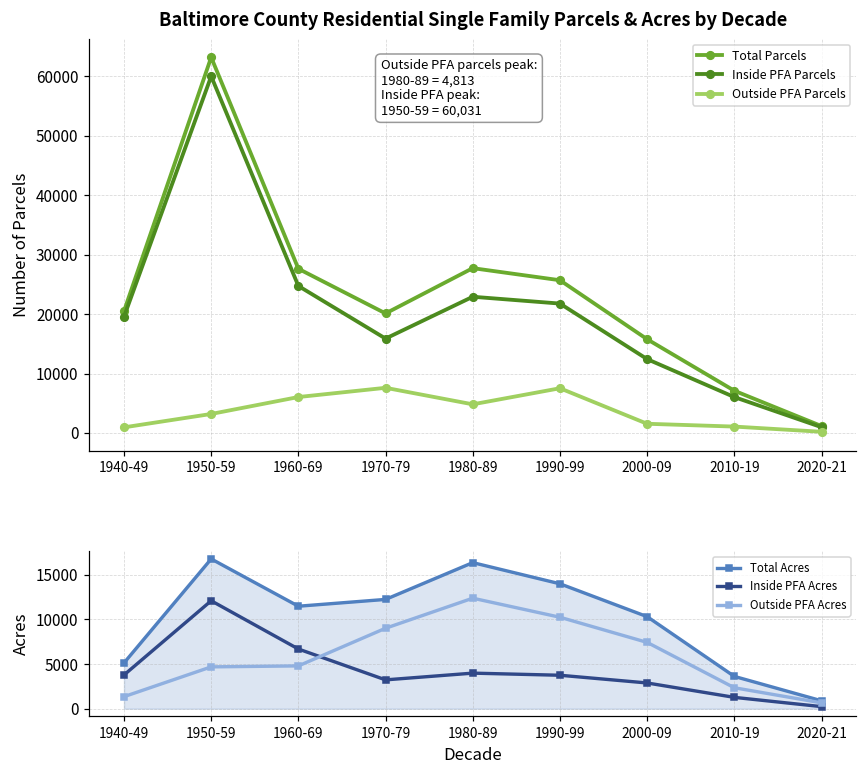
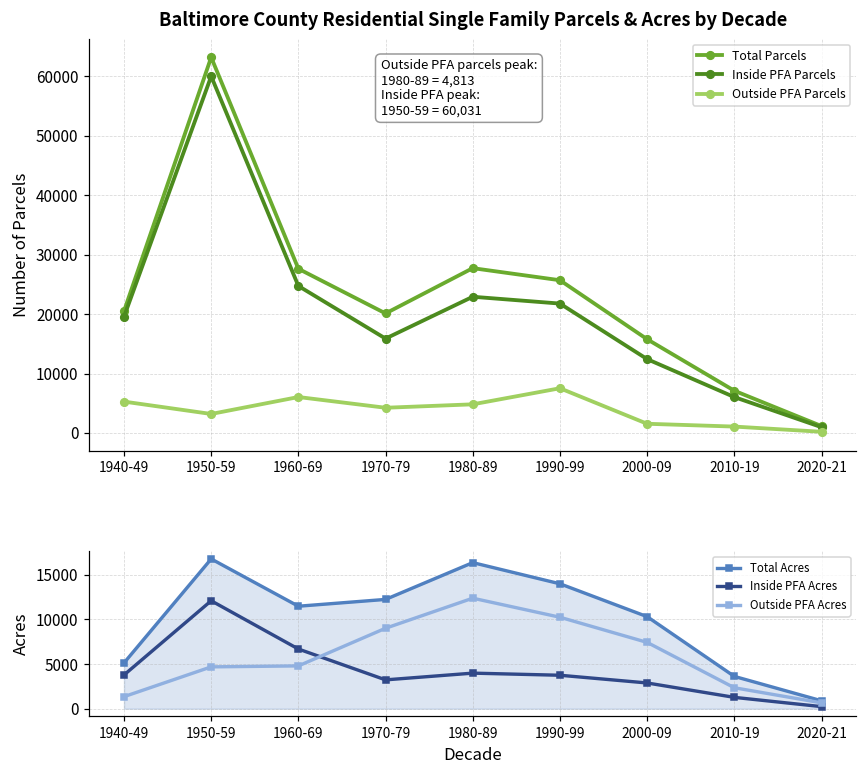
  {
    "Baltimore County Residential Single Family Parcels & Acres by Decade": {
      "Outside PFA Parcels": {
-       "1940-49": 1000,
+       "1940-49": 5000,
        "1950-59": 3000,
        "1960-69": 6000,
-       "1970-79": 8000,
+       "1970-79": 4000,
        "1980-89": 5000,
        "1990-99": 8000,
        "2000-09": 2000,
        "2010-19": 1000,
        "2020-21": 0
      }
    }
  }
